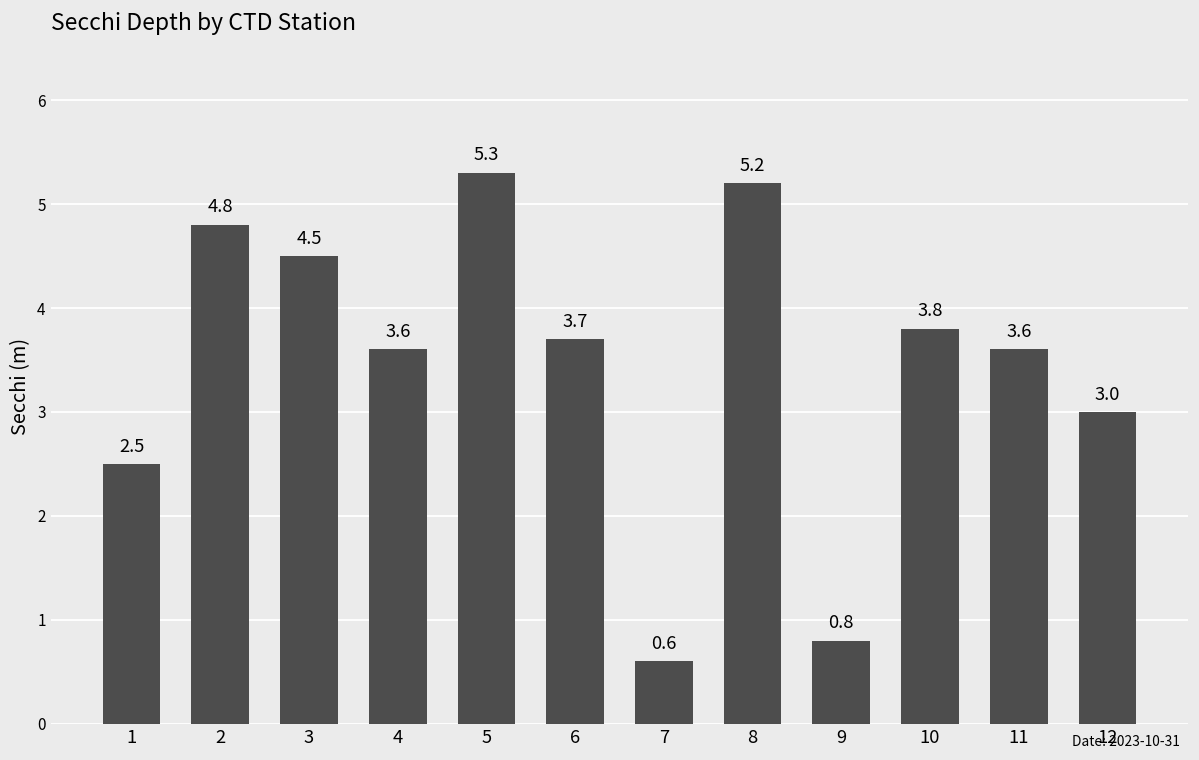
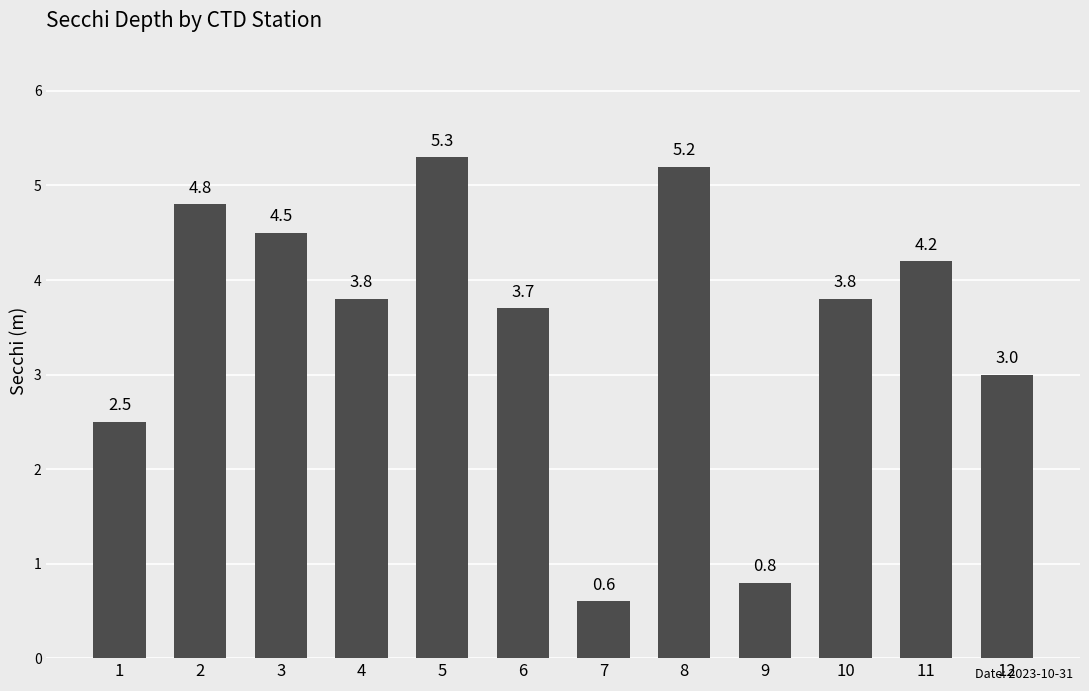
  {
    "1": 2.5,
    "2": 4.8,
    "3": 4.5,
-   "4": 3.6,
+   "4": 3.8,
    "5": 5.3,
    "6": 3.7,
    "7": 0.6,
    "8": 5.2,
    "9": 0.8,
    "10": 3.8,
-   "11": 3.6,
+   "11": 4.2,
    "12": 3.0
  }
